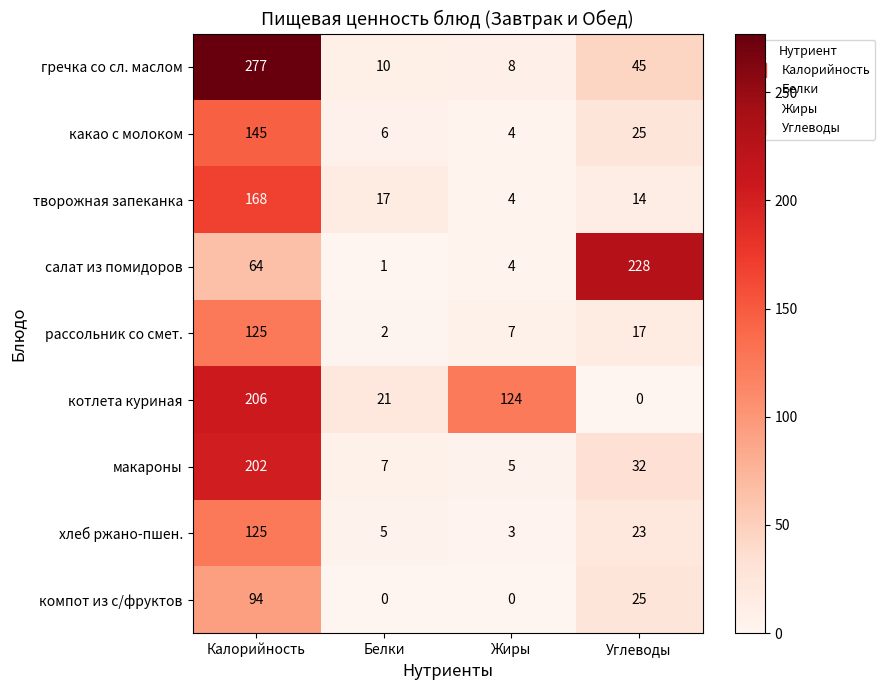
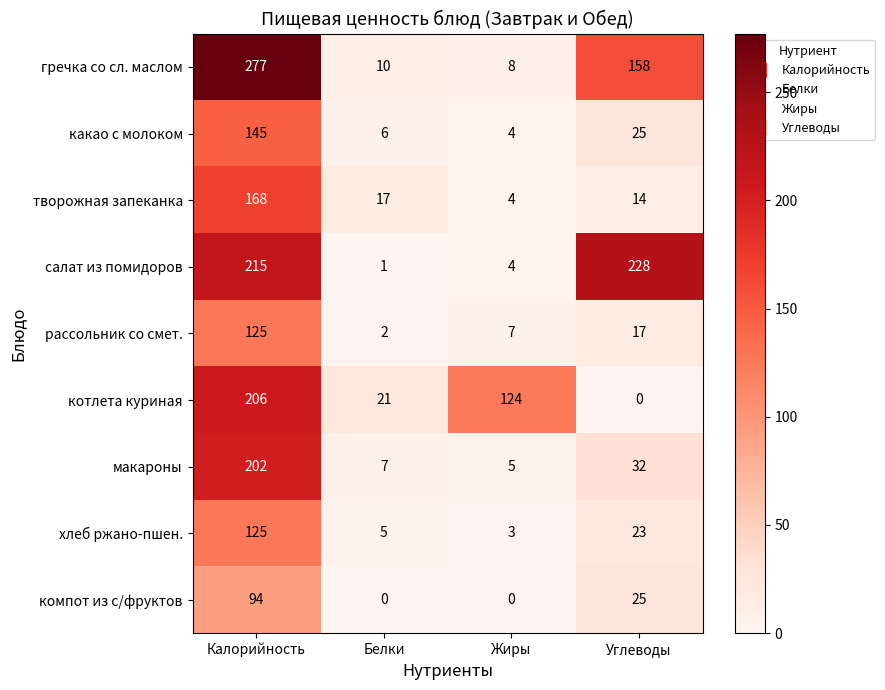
  {
    "гречка со сл. маслом": {
      "Калорийность": 277,
      "Белки": 10,
      "Жиры": 8,
-     "Углеводы": 45
+     "Углеводы": 158
    },
    "какао с молоком": {
      "Калорийность": 145,
      "Белки": 6,
      "Жиры": 4,
      "Углеводы": 25
    },
    "творожная запеканка": {
      "Калорийность": 168,
      "Белки": 17,
      "Жиры": 4,
      "Углеводы": 14
    },
    "салат из помидоров": {
-     "Калорийность": 64,
+     "Калорийность": 215,
      "Белки": 1,
      "Жиры": 4,
      "Углеводы": 228
    },
    "рассольник со смет.": {
      "Калорийность": 125,
      "Белки": 2,
      "Жиры": 7,
      "Углеводы": 17
    },
    "котлета куриная": {
      "Калорийность": 206,
      "Белки": 21,
      "Жиры": 124,
      "Углеводы": 0
    },
    "макароны": {
      "Калорийность": 202,
      "Белки": 7,
      "Жиры": 5,
      "Углеводы": 32
    },
    "хлеб ржано-пшен.": {
      "Калорийность": 125,
      "Белки": 5,
      "Жиры": 3,
      "Углеводы": 23
    },
    "компот из с/фруктов": {
      "Калорийность": 94,
      "Белки": 0,
      "Жиры": 0,
      "Углеводы": 25
    }
  }
